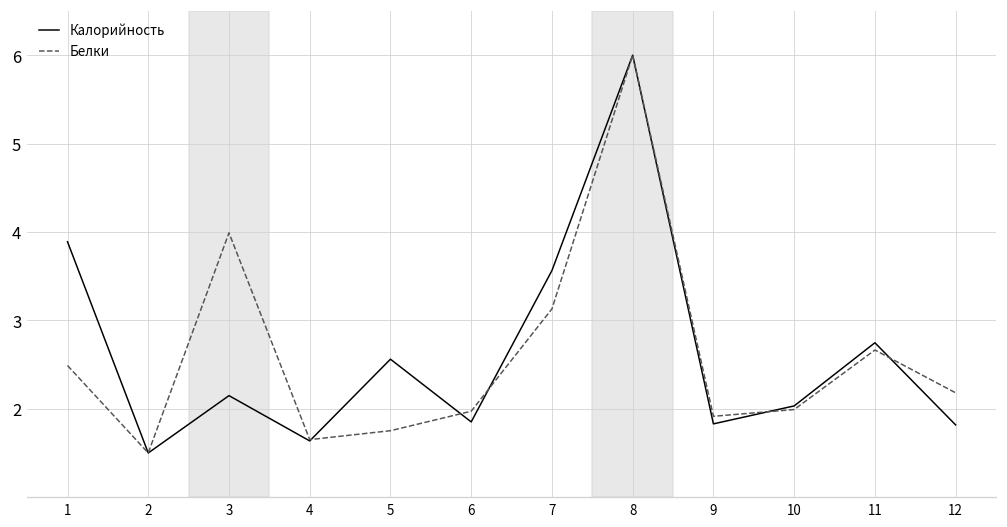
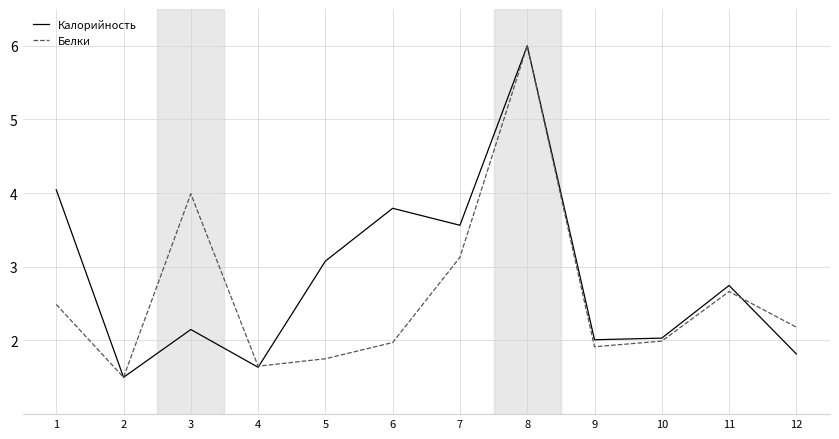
  {
    "Калорийность": {
-     "1": 3.9,
+     "1": 4.0,
      "3": 2.1,
-     "5": 2.6,
-     "6": 1.9,
+     "5": 3.1,
+     "6": 3.8,
      "7": 3.6,
-     "9": 1.8,
+     "9": 2.0,
      "10": 2.0,
      "11": 2.7,
      "12": 1.8
    },
    "Белки": {
      "1": 2.5,
      "3": 4.0,
      "5": 1.8,
      "6": 2.0,
      "7": 3.1,
      "9": 1.9,
      "10": 2.0,
      "11": 2.7,
      "12": 2.2
    }
  }
